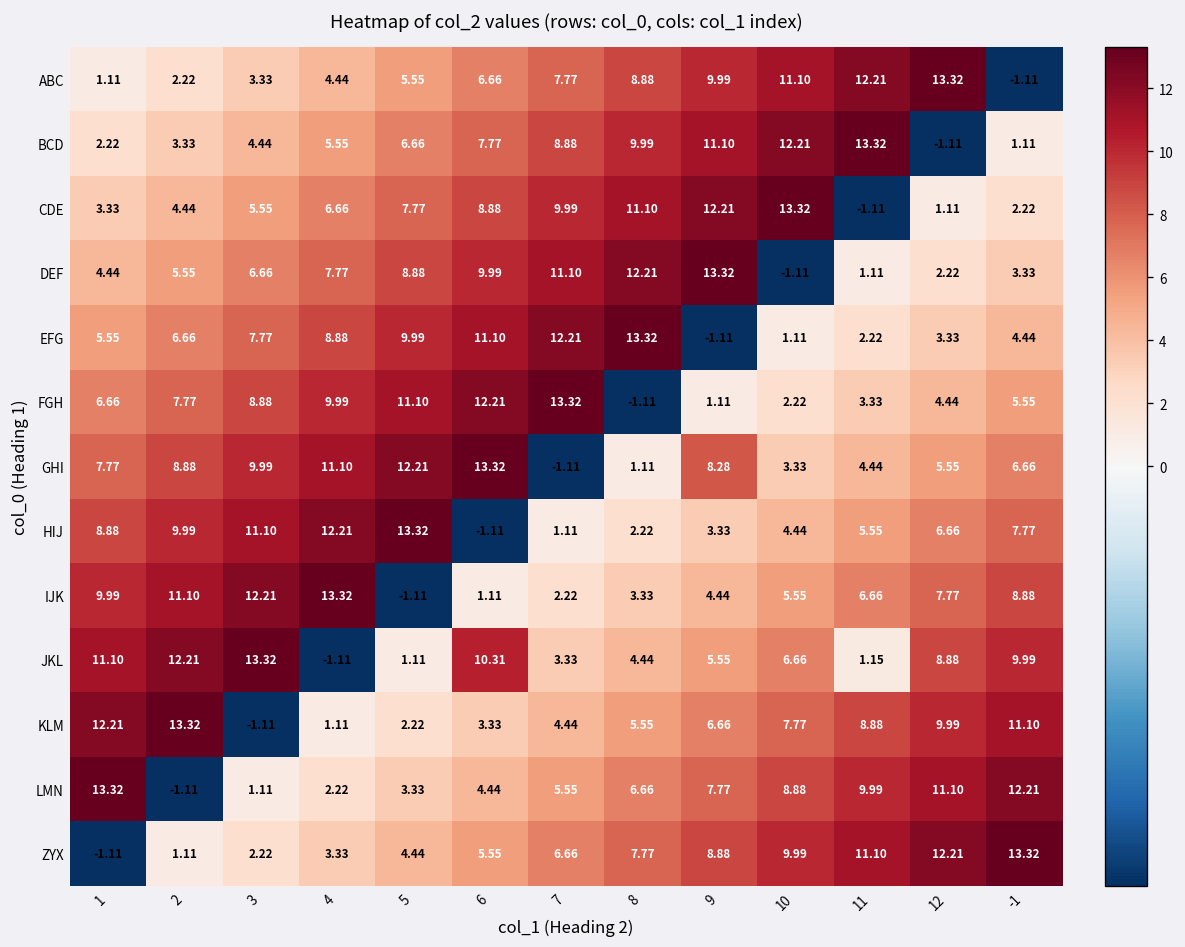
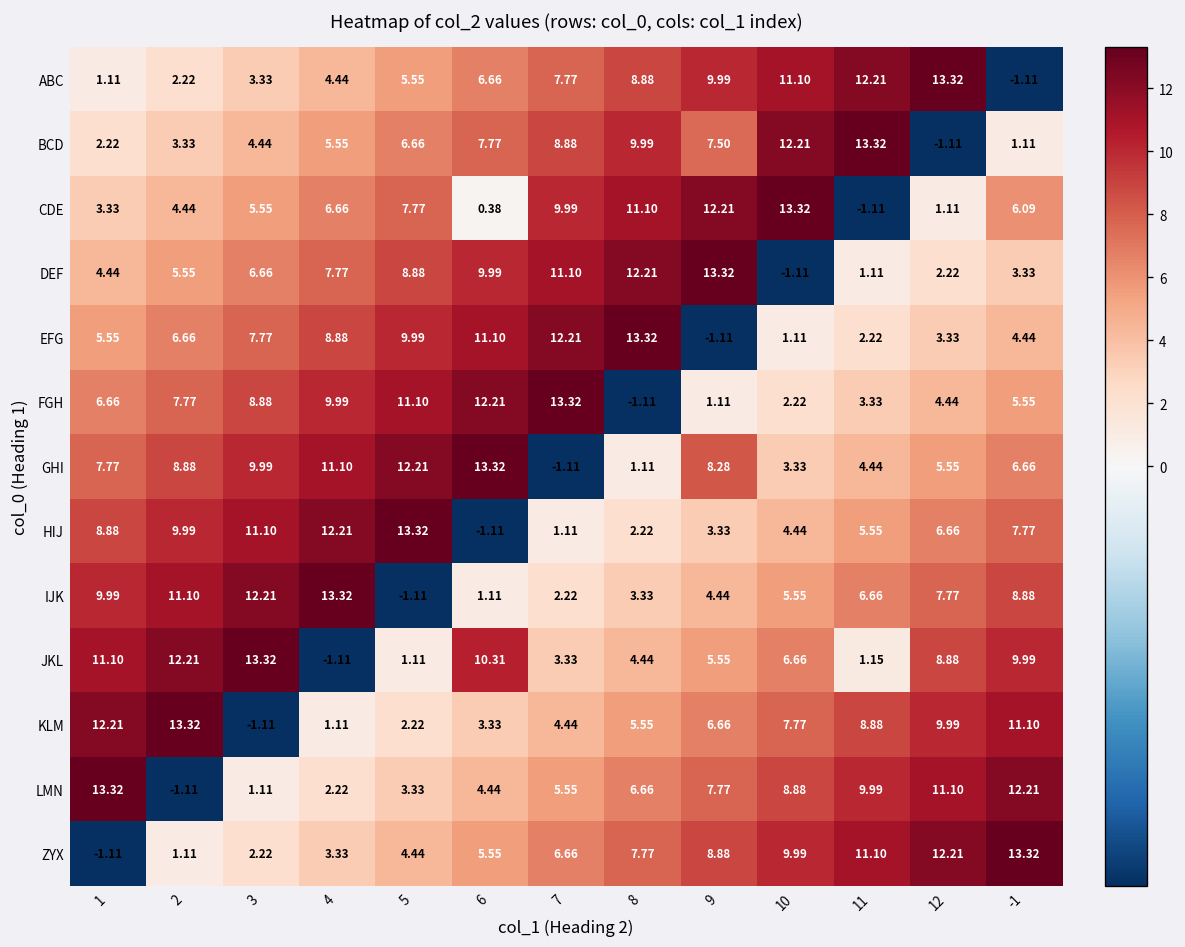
  {
    "ABC": {
      "1": 1.11,
      "2": 2.22,
      "3": 3.33,
      "4": 4.44,
      "5": 5.55,
      "6": 6.66,
      "7": 7.77,
      "8": 8.88,
      "9": 9.99,
      "10": 11.10,
      "11": 12.21,
      "12": 13.32,
      "-1": -1.11
    },
    "BCD": {
      "1": 2.22,
      "2": 3.33,
      "3": 4.44,
      "4": 5.55,
      "5": 6.66,
      "6": 7.77,
      "7": 8.88,
      "8": 9.99,
-     "9": 11.10,
+     "9": 7.50,
      "10": 12.21,
      "11": 13.32,
      "12": -1.11,
      "-1": 1.11
    },
    "CDE": {
      "1": 3.33,
      "2": 4.44,
      "3": 5.55,
      "4": 6.66,
      "5": 7.77,
-     "6": 8.88,
+     "6": 0.38,
      "7": 9.99,
      "8": 11.10,
      "9": 12.21,
      "10": 13.32,
      "11": -1.11,
      "12": 1.11,
-     "-1": 2.22
+     "-1": 6.09
    },
    "DEF": {
      "1": 4.44,
      "2": 5.55,
      "3": 6.66,
      "4": 7.77,
      "5": 8.88,
      "6": 9.99,
      "7": 11.10,
      "8": 12.21,
      "9": 13.32,
      "10": -1.11,
      "11": 1.11,
      "12": 2.22,
      "-1": 3.33
    },
    "EFG": {
      "1": 5.55,
      "2": 6.66,
      "3": 7.77,
      "4": 8.88,
      "5": 9.99,
      "6": 11.10,
      "7": 12.21,
      "8": 13.32,
      "9": -1.11,
      "10": 1.11,
      "11": 2.22,
      "12": 3.33,
      "-1": 4.44
    },
    "FGH": {
      "1": 6.66,
      "2": 7.77,
      "3": 8.88,
      "4": 9.99,
      "5": 11.10,
      "6": 12.21,
      "7": 13.32,
      "8": -1.11,
      "9": 1.11,
      "10": 2.22,
      "11": 3.33,
      "12": 4.44,
      "-1": 5.55
    },
    "GHI": {
      "1": 7.77,
      "2": 8.88,
      "3": 9.99,
      "4": 11.10,
      "5": 12.21,
      "6": 13.32,
      "7": -1.11,
      "8": 1.11,
      "9": 8.28,
      "10": 3.33,
      "11": 4.44,
      "12": 5.55,
      "-1": 6.66
    },
    "HIJ": {
      "1": 8.88,
      "2": 9.99,
      "3": 11.10,
      "4": 12.21,
      "5": 13.32,
      "6": -1.11,
      "7": 1.11,
      "8": 2.22,
      "9": 3.33,
      "10": 4.44,
      "11": 5.55,
      "12": 6.66,
      "-1": 7.77
    },
    "IJK": {
      "1": 9.99,
      "2": 11.10,
      "3": 12.21,
      "4": 13.32,
      "5": -1.11,
      "6": 1.11,
      "7": 2.22,
      "8": 3.33,
      "9": 4.44,
      "10": 5.55,
      "11": 6.66,
      "12": 7.77,
      "-1": 8.88
    },
    "JKL": {
      "1": 11.10,
      "2": 12.21,
      "3": 13.32,
      "4": -1.11,
      "5": 1.11,
      "6": 10.31,
      "7": 3.33,
      "8": 4.44,
      "9": 5.55,
      "10": 6.66,
      "11": 1.15,
      "12": 8.88,
      "-1": 9.99
    },
    "KLM": {
      "1": 12.21,
      "2": 13.32,
      "3": -1.11,
      "4": 1.11,
      "5": 2.22,
      "6": 3.33,
      "7": 4.44,
      "8": 5.55,
      "9": 6.66,
      "10": 7.77,
      "11": 8.88,
      "12": 9.99,
      "-1": 11.10
    },
    "LMN": {
      "1": 13.32,
      "2": -1.11,
      "3": 1.11,
      "4": 2.22,
      "5": 3.33,
      "6": 4.44,
      "7": 5.55,
      "8": 6.66,
      "9": 7.77,
      "10": 8.88,
      "11": 9.99,
      "12": 11.10,
      "-1": 12.21
    },
    "ZYX": {
      "1": -1.11,
      "2": 1.11,
      "3": 2.22,
      "4": 3.33,
      "5": 4.44,
      "6": 5.55,
      "7": 6.66,
      "8": 7.77,
      "9": 8.88,
      "10": 9.99,
      "11": 11.10,
      "12": 12.21,
      "-1": 13.32
    }
  }
